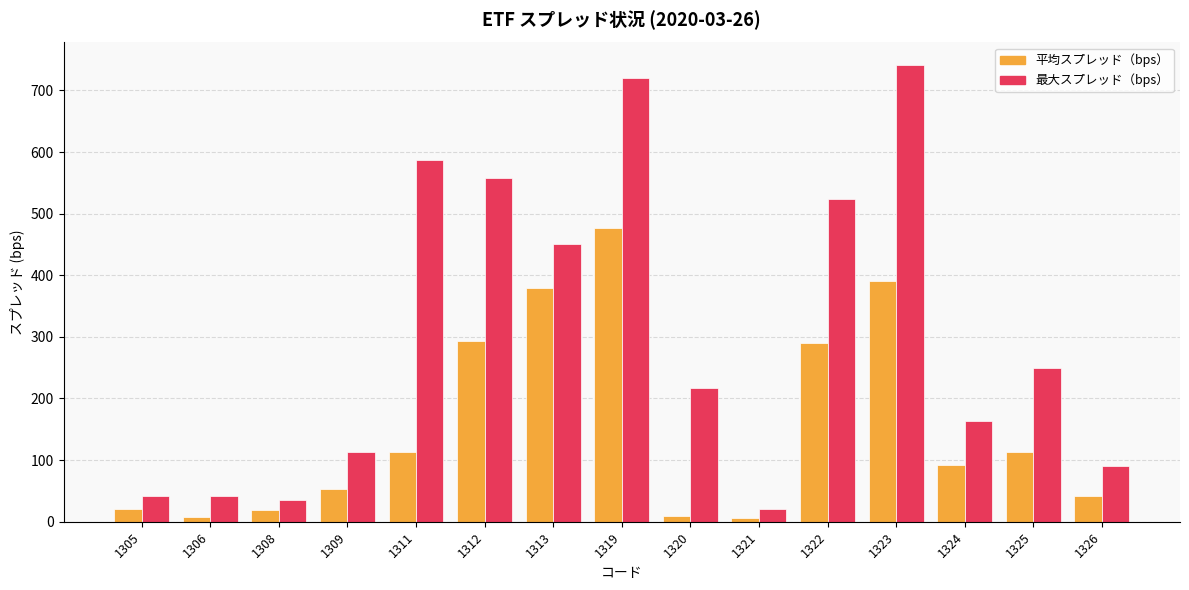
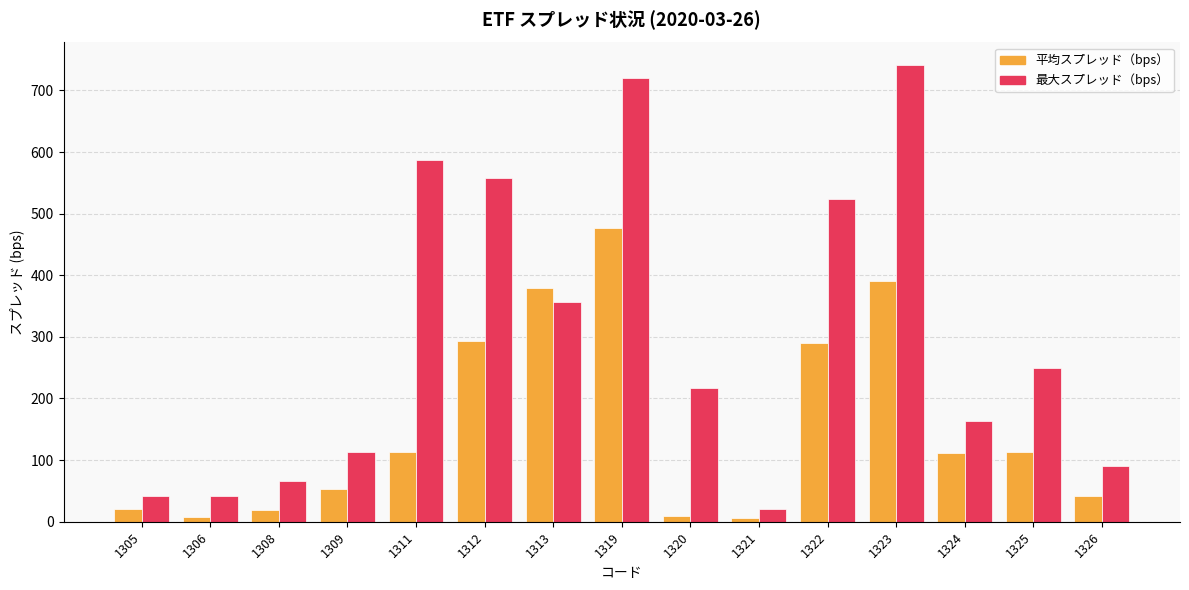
  {
    "平均スプレッド（bps）": {
      "1305": 20,
      "1306": 10,
      "1308": 20,
      "1309": 50,
      "1311": 110,
      "1312": 290,
      "1313": 380,
      "1319": 480,
      "1320": 10,
      "1321": 10,
      "1322": 290,
      "1323": 390,
-     "1324": 90,
+     "1324": 110,
      "1325": 110,
      "1326": 40
    },
    "最大スプレッド（bps）": {
      "1305": 40,
      "1306": 40,
-     "1308": 30,
+     "1308": 70,
      "1309": 110,
      "1311": 590,
      "1312": 560,
-     "1313": 450,
+     "1313": 360,
      "1319": 720,
      "1320": 220,
      "1321": 20,
      "1322": 520,
      "1323": 740,
      "1324": 160,
      "1325": 250,
      "1326": 90
    }
  }
